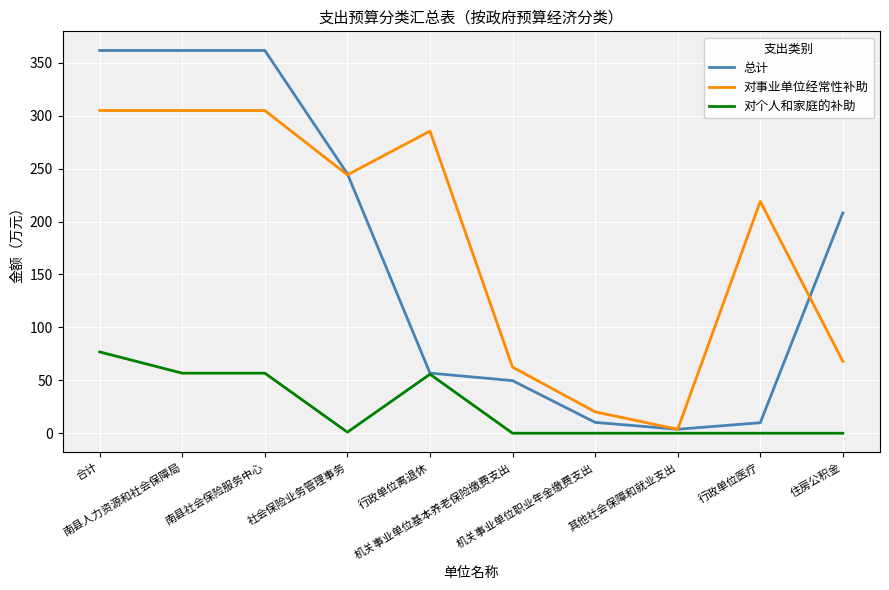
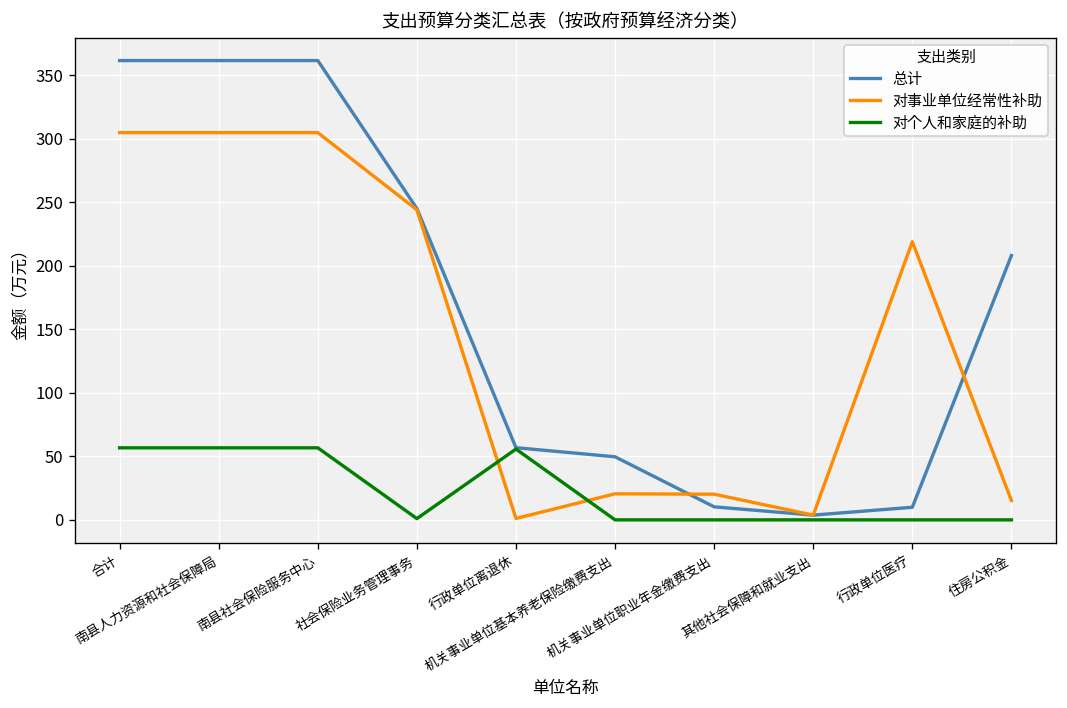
  {
    "总计": {
      "合计": 362,
      "南县人力资源和社会保障局": 362,
      "南县社会保险服务中心": 362,
      "机关事业单位基本养老保险缴费支出": 50,
      "机关事业单位职业年金缴费支出": 10,
      "行政单位医疗": 10,
      "住房公积金": 208
    },
    "对事业单位经常性补助": {
      "合计": 305,
      "南县人力资源和社会保障局": 305,
      "南县社会保险服务中心": 305,
-     "行政单位离退休": 285,
-     "机关事业单位基本养老保险缴费支出": 62,
+     "行政单位离退休": 1,
+     "机关事业单位基本养老保险缴费支出": 21,
      "机关事业单位职业年金缴费支出": 20,
      "行政单位医疗": 219,
-     "住房公积金": 68
+     "住房公积金": 15
    },
    "对个人和家庭的补助": {
-     "合计": 77,
+     "合计": 57,
      "南县人力资源和社会保障局": 57,
      "南县社会保险服务中心": 57,
      "社会保险业务管理事务": 1,
      "机关事业单位基本养老保险缴费支出": 0,
      "机关事业单位职业年金缴费支出": 0,
      "其他社会保障和就业支出": 0,
      "行政单位医疗": 0,
      "住房公积金": 0
    }
  }
